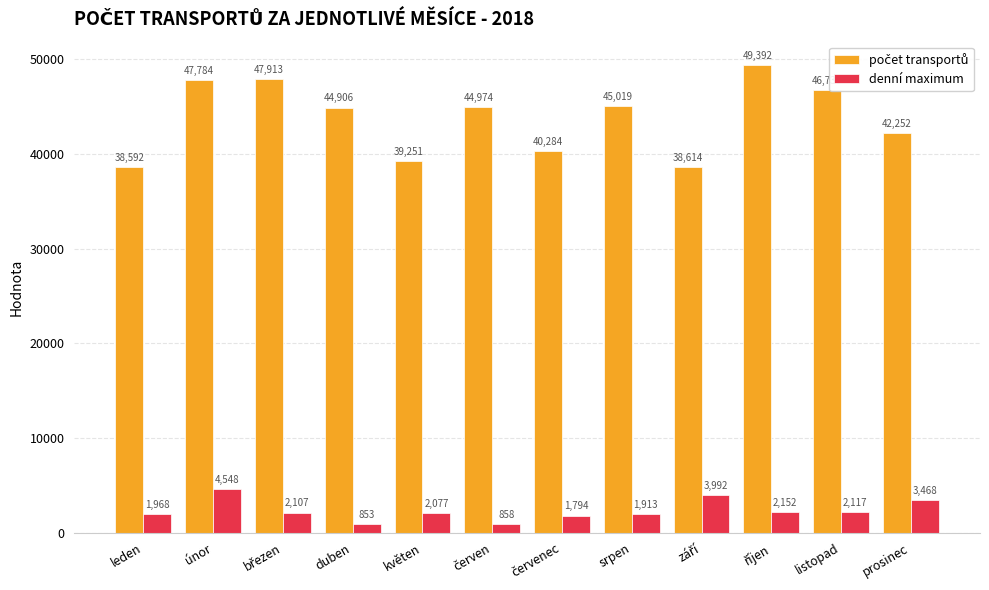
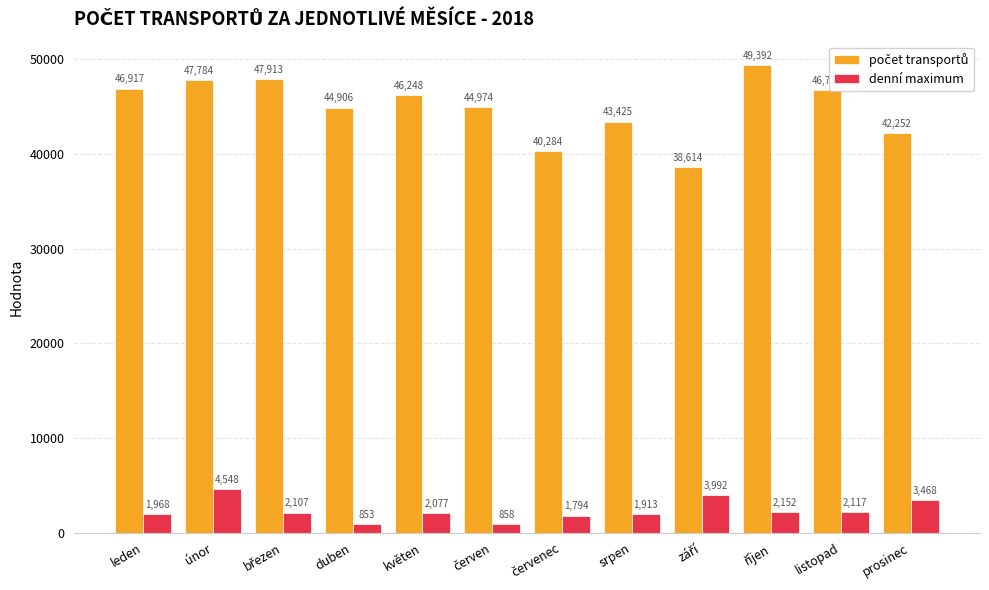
  {
    "počet transportů": {
-     "leden": "38,592",
+     "leden": "46,917",
      "únor": "47,784",
      "březen": "47,913",
      "duben": "44,906",
-     "květen": "39,251",
+     "květen": "46,248",
      "červen": "44,974",
      "červenec": "40,284",
-     "srpen": "45,019",
+     "srpen": "43,425",
      "září": "38,614",
      "říjen": "49,392",
      "prosinec": "42,252"
    },
    "denní maximum": {
      "leden": "1,968",
      "únor": "4,548",
      "březen": "2,107",
      "duben": "853",
      "květen": "2,077",
      "červen": "858",
      "červenec": "1,794",
      "srpen": "1,913",
      "září": "3,992",
      "říjen": "2,152",
      "listopad": "2,117",
      "prosinec": "3,468"
    }
  }
